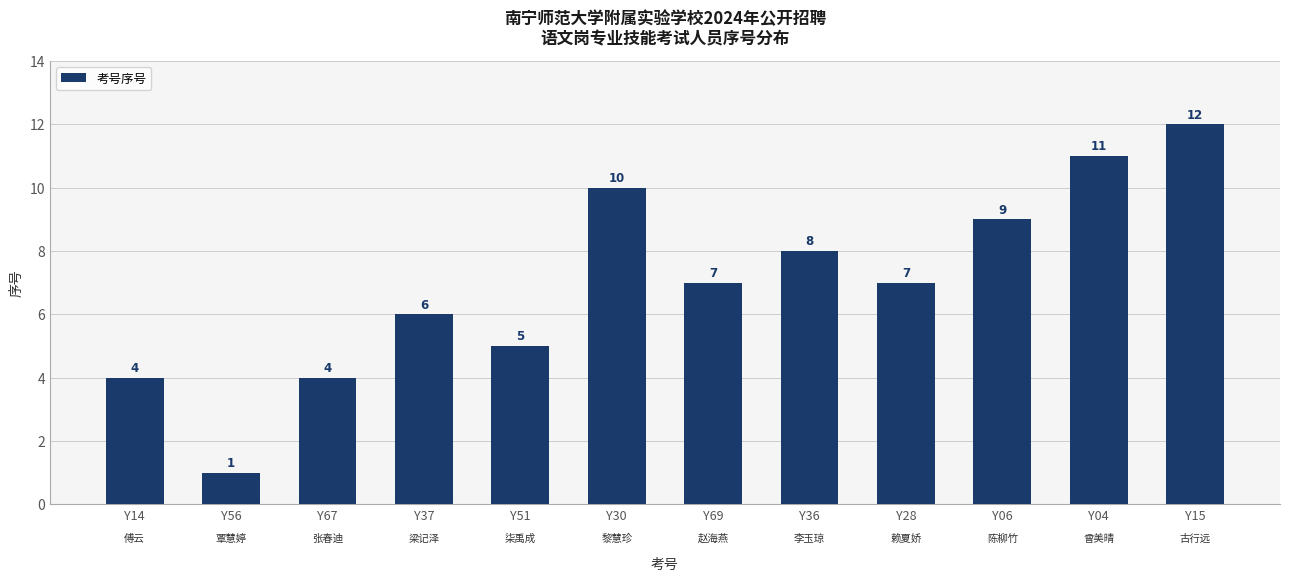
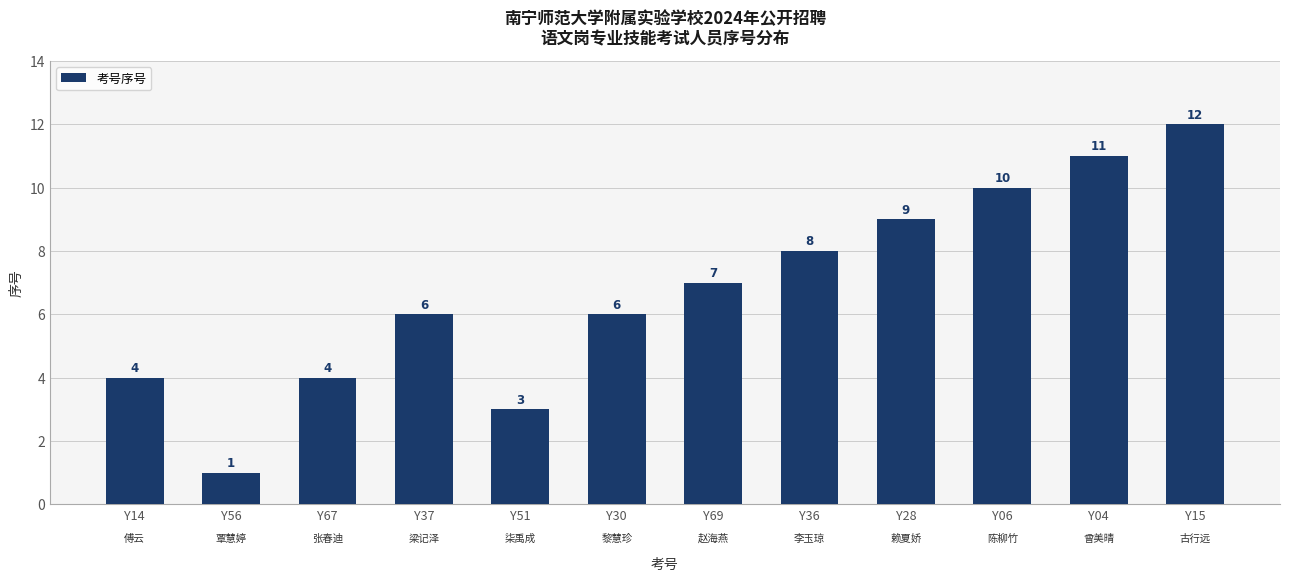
  {
    "Y14": 4,
    "Y56": 1,
    "Y67": 4,
    "Y37": 6,
-   "Y51": 5,
-   "Y30": 10,
+   "Y51": 3,
+   "Y30": 6,
    "Y69": 7,
    "Y36": 8,
-   "Y28": 7,
-   "Y06": 9,
+   "Y28": 9,
+   "Y06": 10,
    "Y04": 11,
    "Y15": 12
  }
